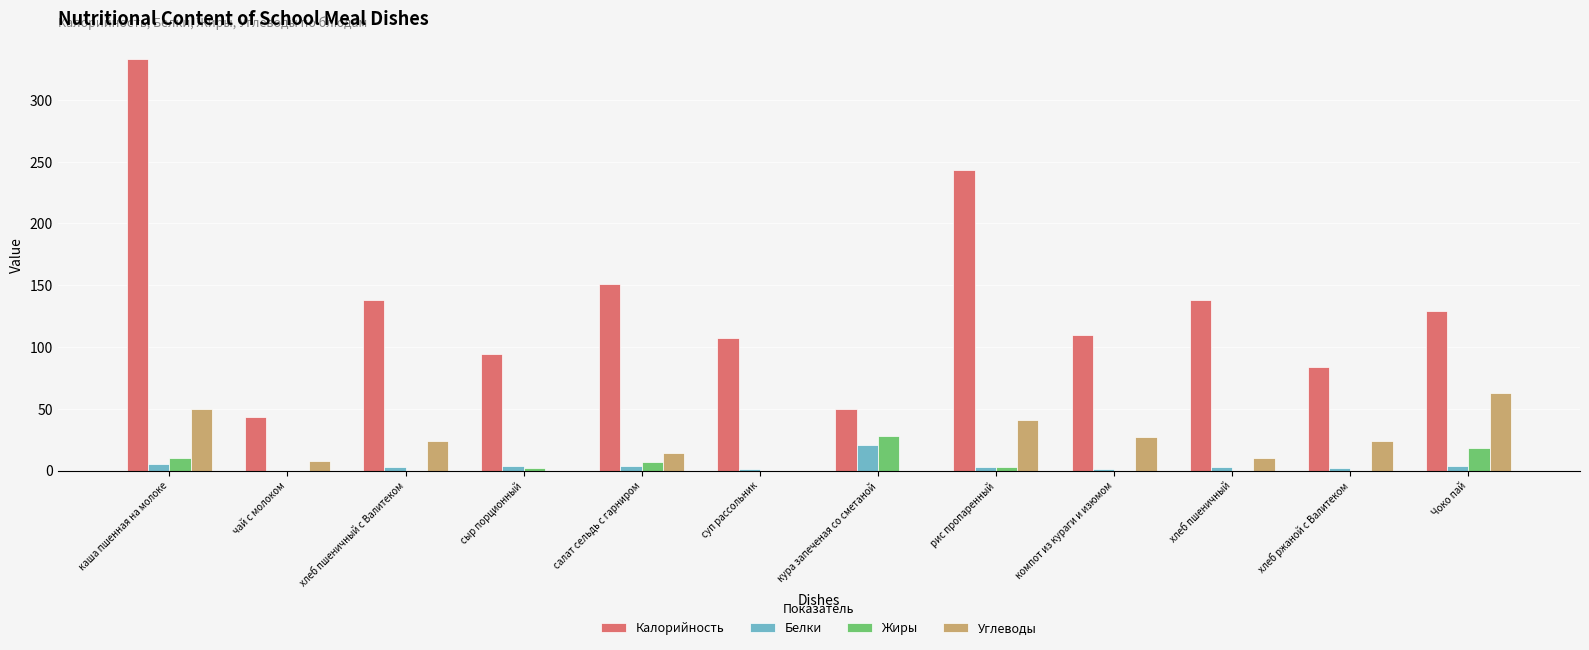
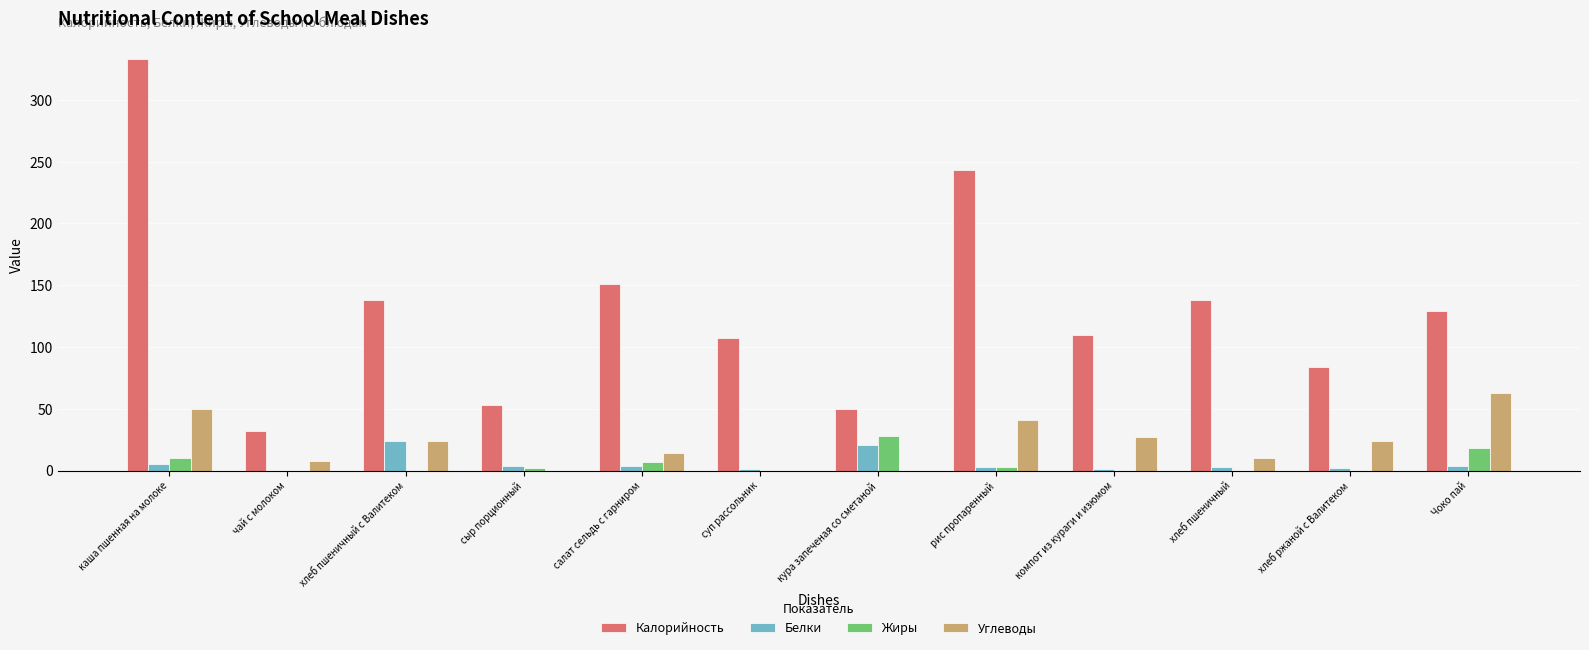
  {
    "Калорийность": {
      "каша пшенная на молоке": 333,
-     "чай с молоком": 43,
+     "чай с молоком": 32,
      "хлеб пшеничный с Валитеком": 138,
-     "сыр порционный": 94,
+     "сыр порционный": 53,
      "салат сельдь с гарниром": 151,
      "суп рассольник": 107,
      "кура запеченая со сметаной": 50,
      "рис пропаренный": 243,
      "компот из кураги и изюмом": 110,
      "хлеб пшеничный": 138,
      "хлеб ржаной с Валитеком": 84,
      "Чоко пай": 129
    },
    "Белки": {
      "каша пшенная на молоке": 5,
      "чай с молоком": 0,
-     "хлеб пшеничный с Валитеком": 3,
+     "хлеб пшеничный с Валитеком": 24,
      "сыр порционный": 4,
      "салат сельдь с гарниром": 4,
      "кура запеченая со сметаной": 21,
      "рис пропаренный": 3,
      "хлеб пшеничный": 3,
      "Чоко пай": 4
    },
    "Жиры": {
      "каша пшенная на молоке": 10,
      "чай с молоком": 0,
      "хлеб пшеничный с Валитеком": 0,
      "салат сельдь с гарниром": 7,
      "суп рассольник": 0,
      "кура запеченая со сметаной": 28,
      "рис пропаренный": 3,
      "компот из кураги и изюмом": 0,
      "хлеб пшеничный": 0,
      "хлеб ржаной с Валитеком": 0,
      "Чоко пай": 18
    },
    "Углеводы": {
      "каша пшенная на молоке": 50,
      "чай с молоком": 8,
      "хлеб пшеничный с Валитеком": 24,
      "сыр порционный": 0,
      "салат сельдь с гарниром": 14,
      "суп рассольник": 0,
      "кура запеченая со сметаной": 0,
      "рис пропаренный": 41,
      "компот из кураги и изюмом": 27,
      "хлеб пшеничный": 10,
      "хлеб ржаной с Валитеком": 24,
      "Чоко пай": 63
    }
  }
